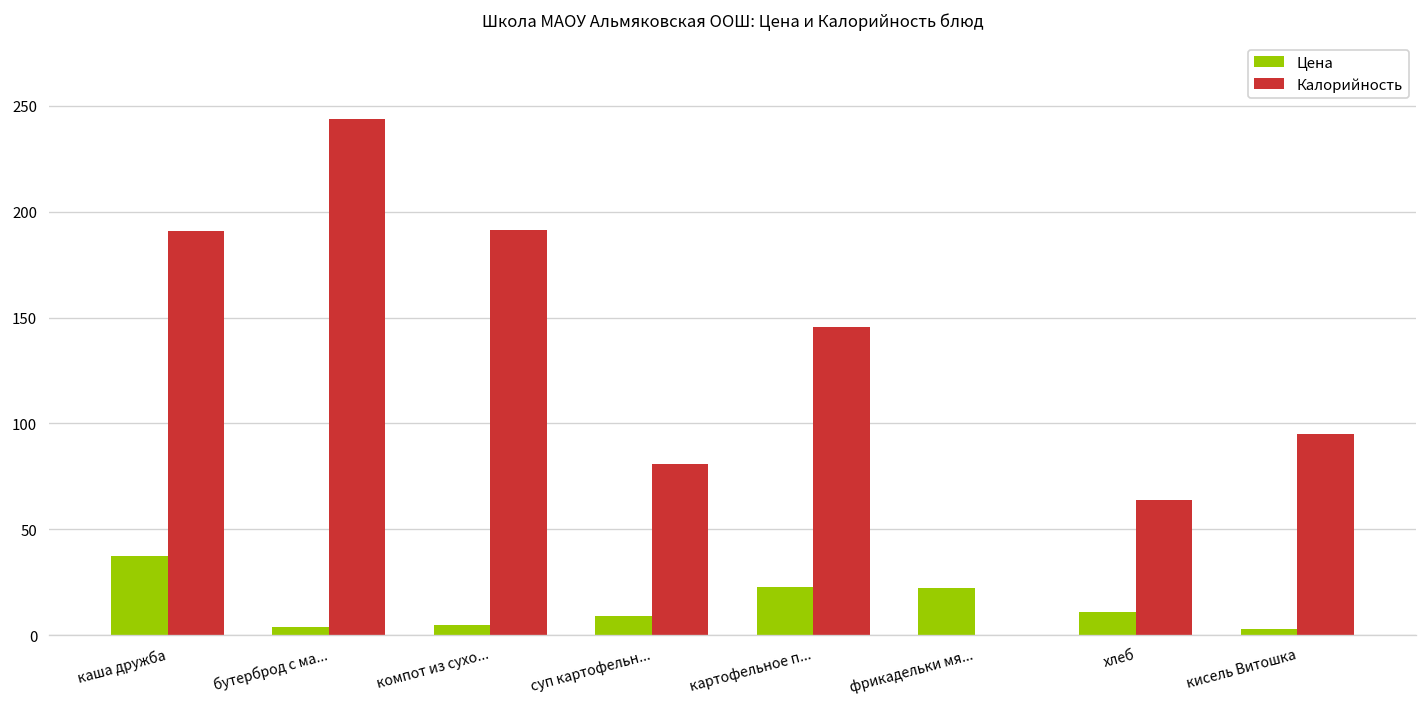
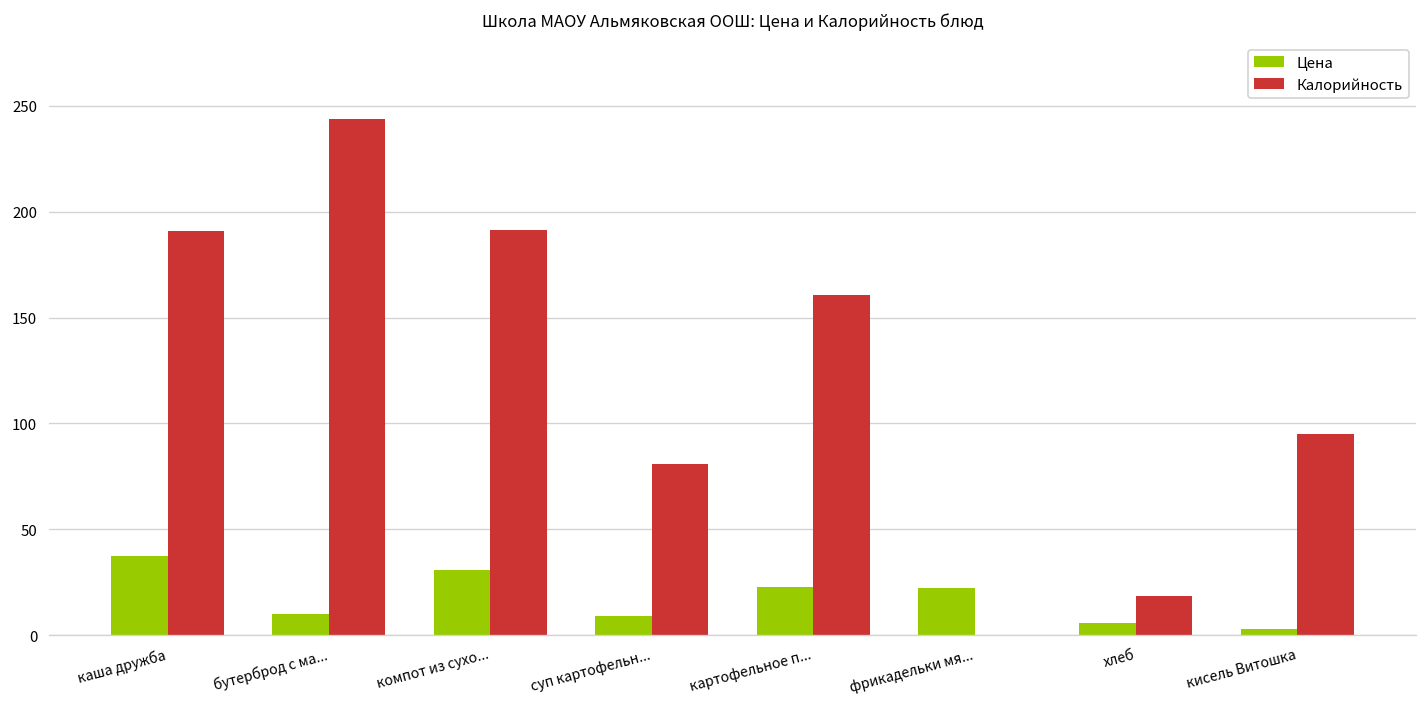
  {
    "Цена": {
      "каша дружба": 38,
-     "бутерброд с ма...": 4,
-     "компот из сухо...": 5,
+     "бутерброд с ма...": 10,
+     "компот из сухо...": 31,
      "суп картофельн...": 9,
      "картофельное п...": 23,
      "фрикадельки мя...": 22,
-     "хлеб": 11,
+     "хлеб": 6,
      "кисель Витошка": 3
    },
    "Калорийность": {
      "каша дружба": 191,
      "бутерброд с ма...": 244,
      "компот из сухо...": 191,
      "суп картофельн...": 81,
-     "картофельное п...": 146,
+     "картофельное п...": 161,
      "фрикадельки мя...": 0,
-     "хлеб": 64,
+     "хлеб": 19,
      "кисель Витошка": 95
    }
  }
